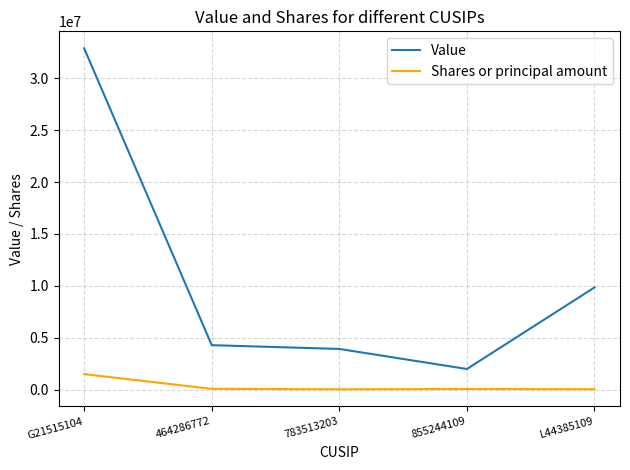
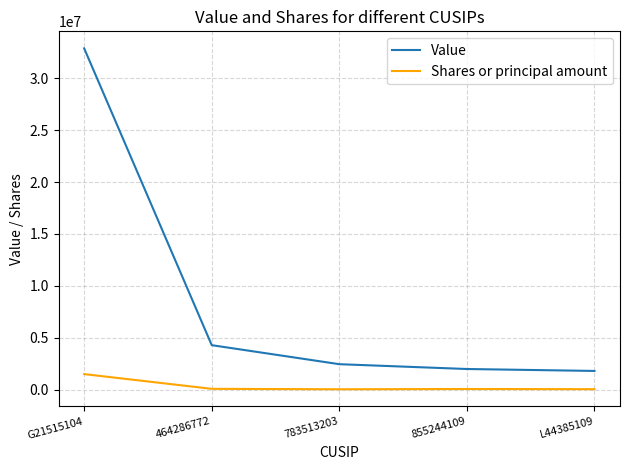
  {
    "Value": {
      "G21515104": 32900000,
      "464286772": 4300000,
-     "783513203": 3900000,
+     "783513203": 2500000,
      "855244109": 2000000,
-     "L44385109": 9800000
+     "L44385109": 1800000
    },
    "Shares or principal amount": {
      "G21515104": 1500000,
      "464286772": 100000,
      "783513203": 0,
      "855244109": 100000,
      "L44385109": 0
    }
  }
